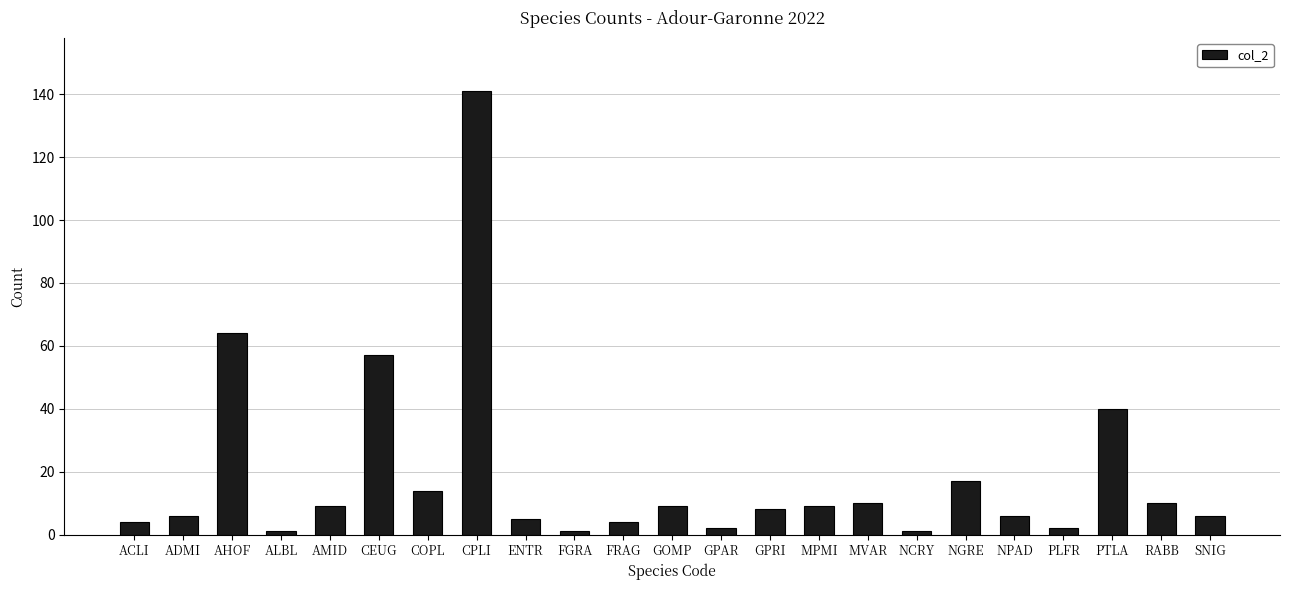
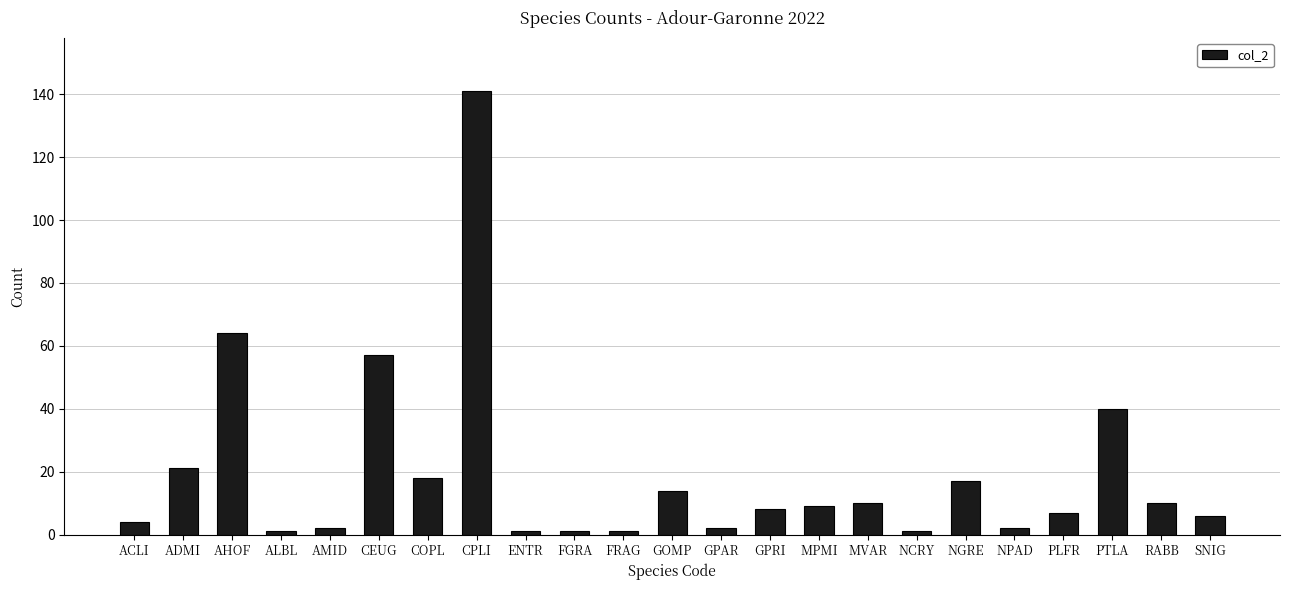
  {
    "ACLI": 4,
-   "ADMI": 6,
+   "ADMI": 21,
    "AHOF": 64,
    "ALBL": 1,
-   "AMID": 9,
+   "AMID": 2,
    "CEUG": 57,
-   "COPL": 14,
+   "COPL": 18,
    "CPLI": 141,
-   "ENTR": 5,
+   "ENTR": 1,
    "FGRA": 1,
-   "FRAG": 4,
-   "GOMP": 9,
+   "FRAG": 1,
+   "GOMP": 14,
    "GPAR": 2,
    "GPRI": 8,
    "MPMI": 9,
    "MVAR": 10,
    "NCRY": 1,
    "NGRE": 17,
-   "NPAD": 6,
-   "PLFR": 2,
+   "NPAD": 2,
+   "PLFR": 7,
    "PTLA": 40,
    "RABB": 10,
    "SNIG": 6
  }
